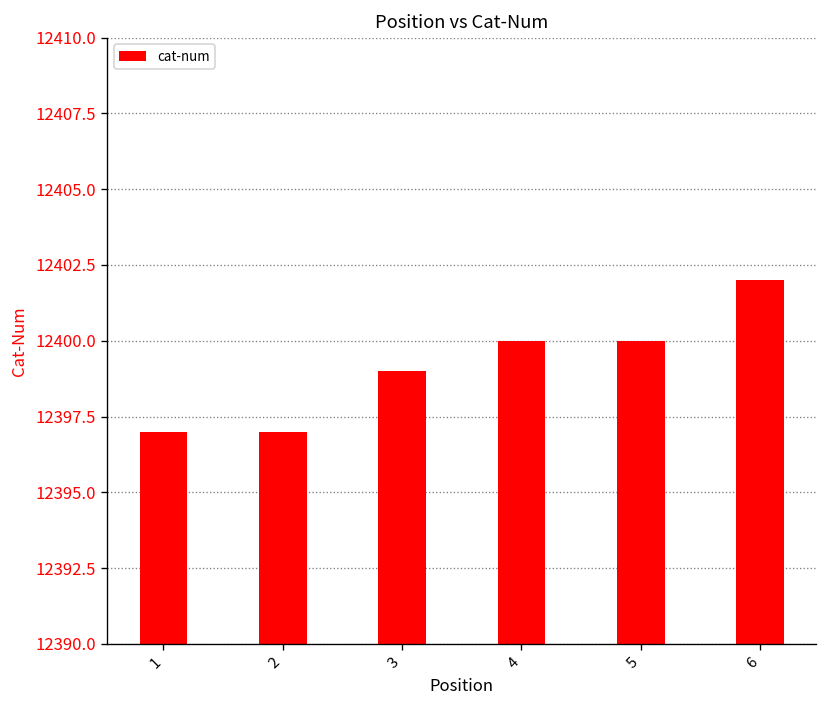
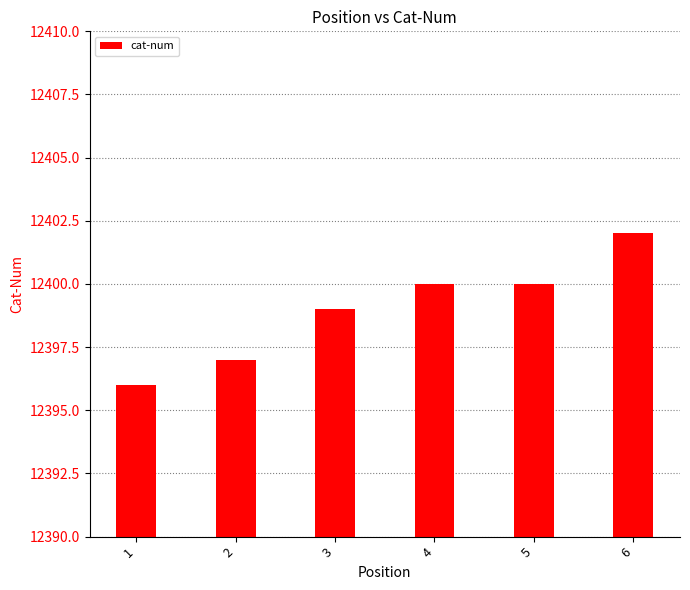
  {
-   "1": 12397,
+   "1": 12396,
    "2": 12397,
    "3": 12399,
    "4": 12400,
    "5": 12400,
    "6": 12402
  }
